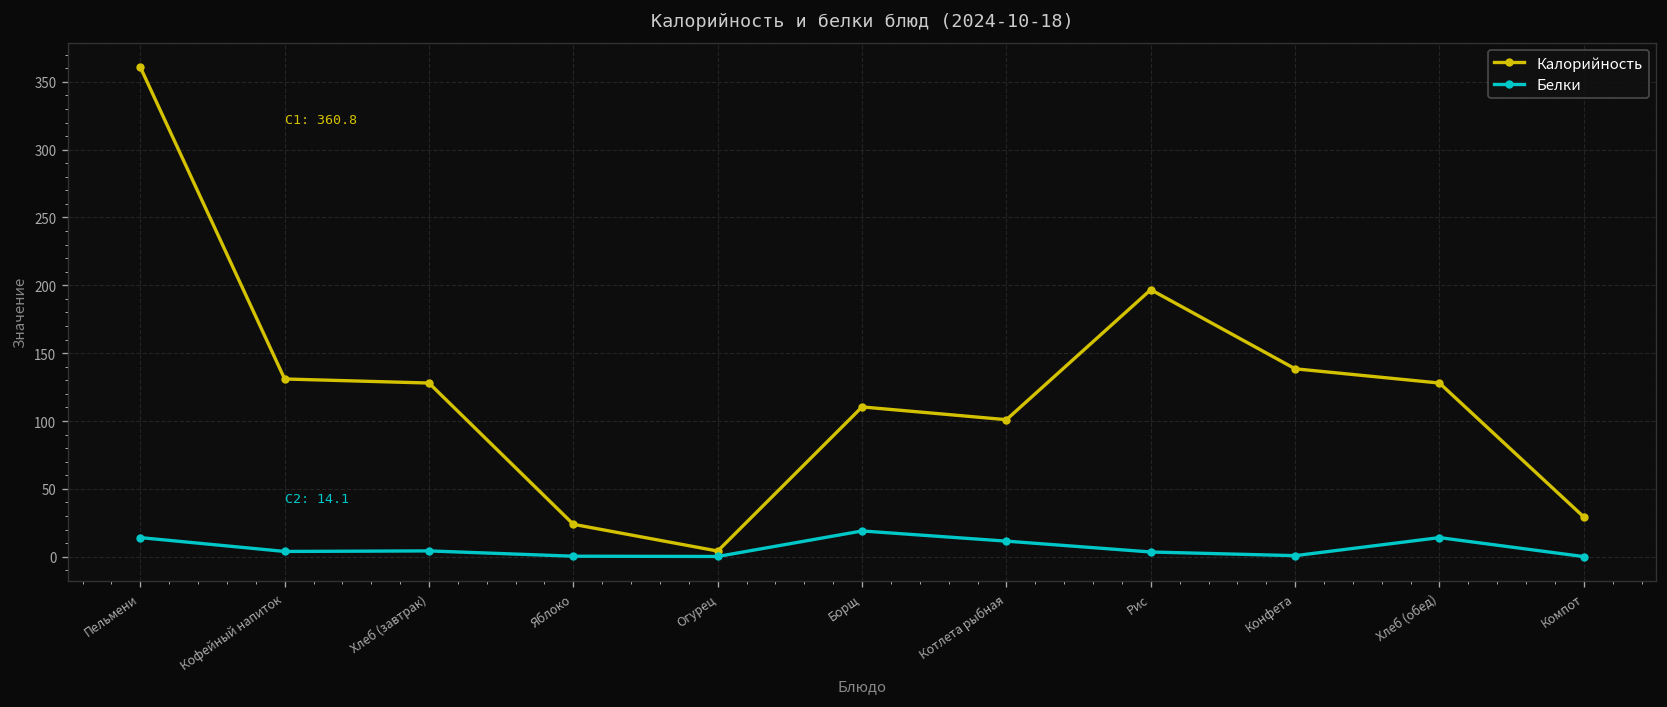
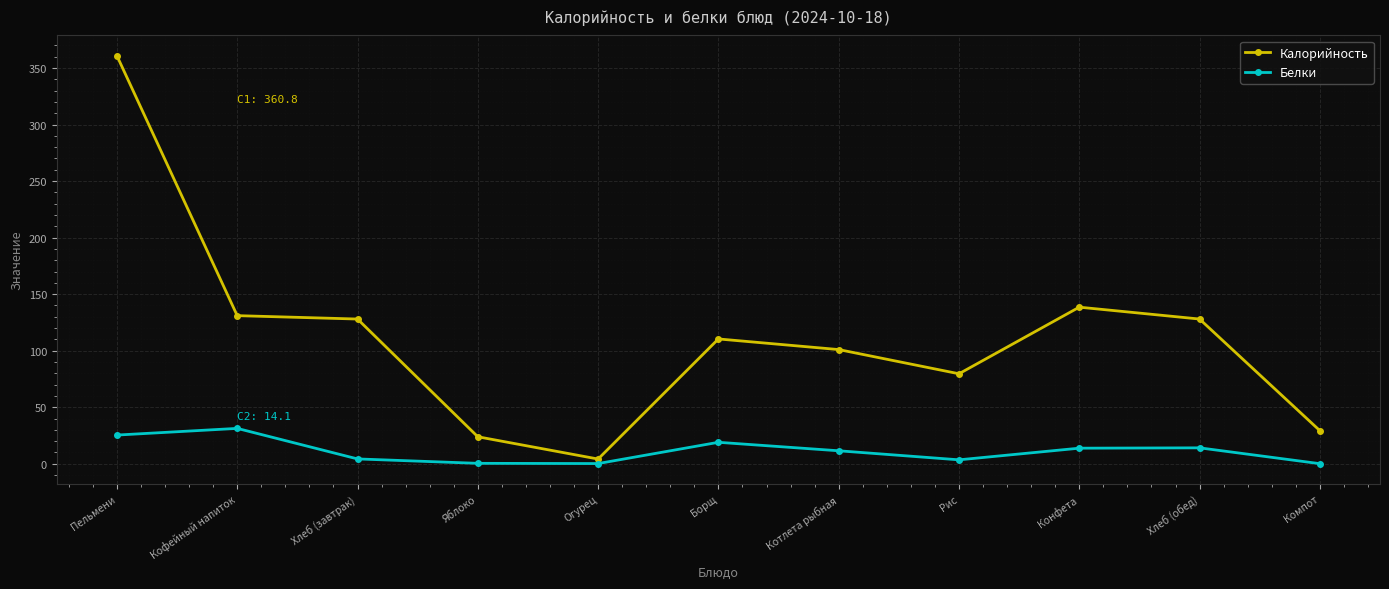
  {
    "Калорийность": {
      "Пельмени": 361,
      "Кофейный напиток": 131,
      "Хлеб (завтрак)": 128,
      "Яблоко": 24,
      "Огурец": 4,
      "Борщ": 110,
      "Котлета рыбная": 101,
-     "Рис": 197,
+     "Рис": 80,
      "Конфета": 139,
      "Хлеб (обед)": 128,
      "Компот": 29
    },
    "Белки": {
-     "Пельмени": 14,
-     "Кофейный напиток": 4,
+     "Пельмени": 25,
+     "Кофейный напиток": 31,
      "Хлеб (завтрак)": 4,
      "Яблоко": 0,
      "Огурец": 0,
      "Борщ": 19,
      "Котлета рыбная": 12,
      "Рис": 4,
-     "Конфета": 1,
+     "Конфета": 14,
      "Хлеб (обед)": 14,
      "Компот": 0
    }
  }
